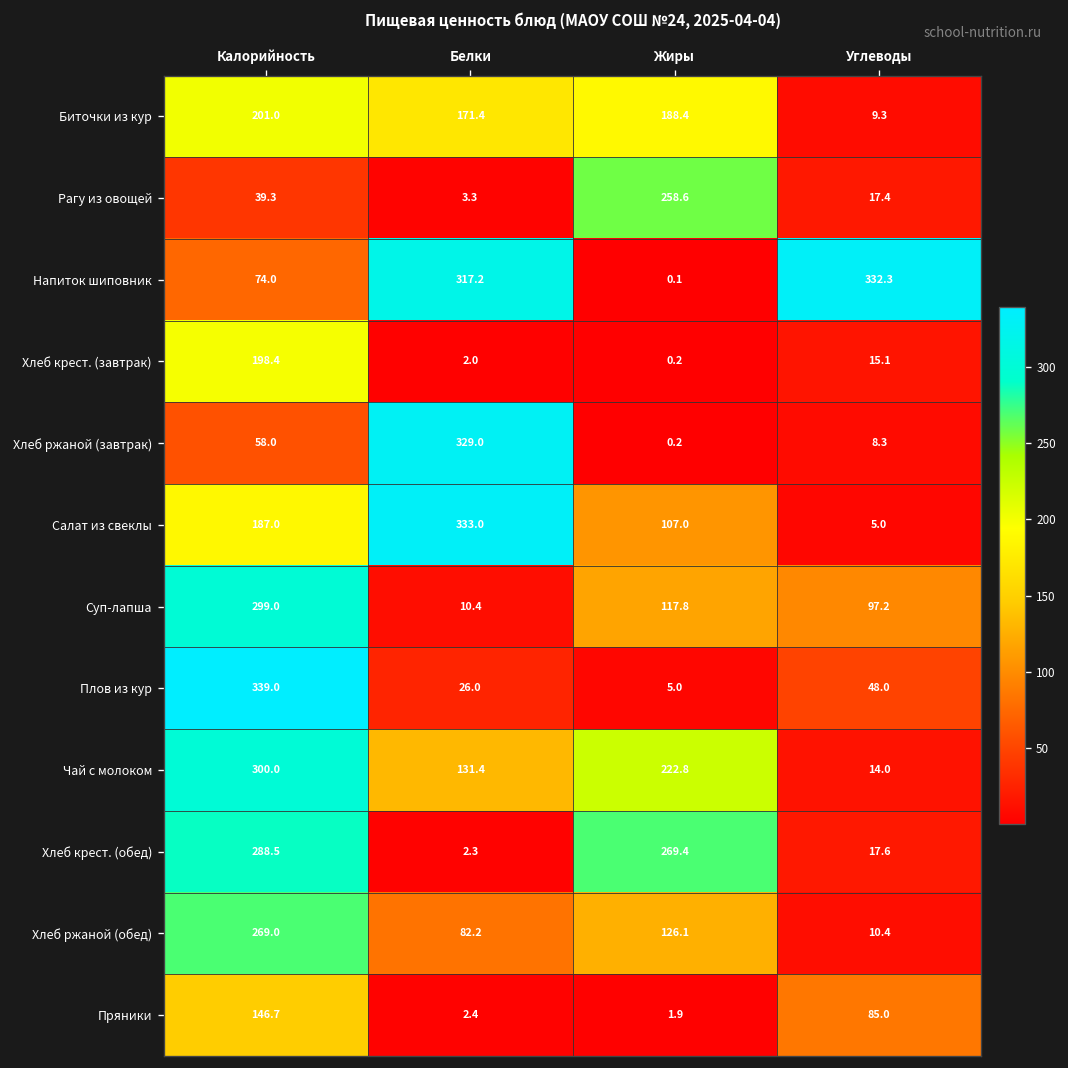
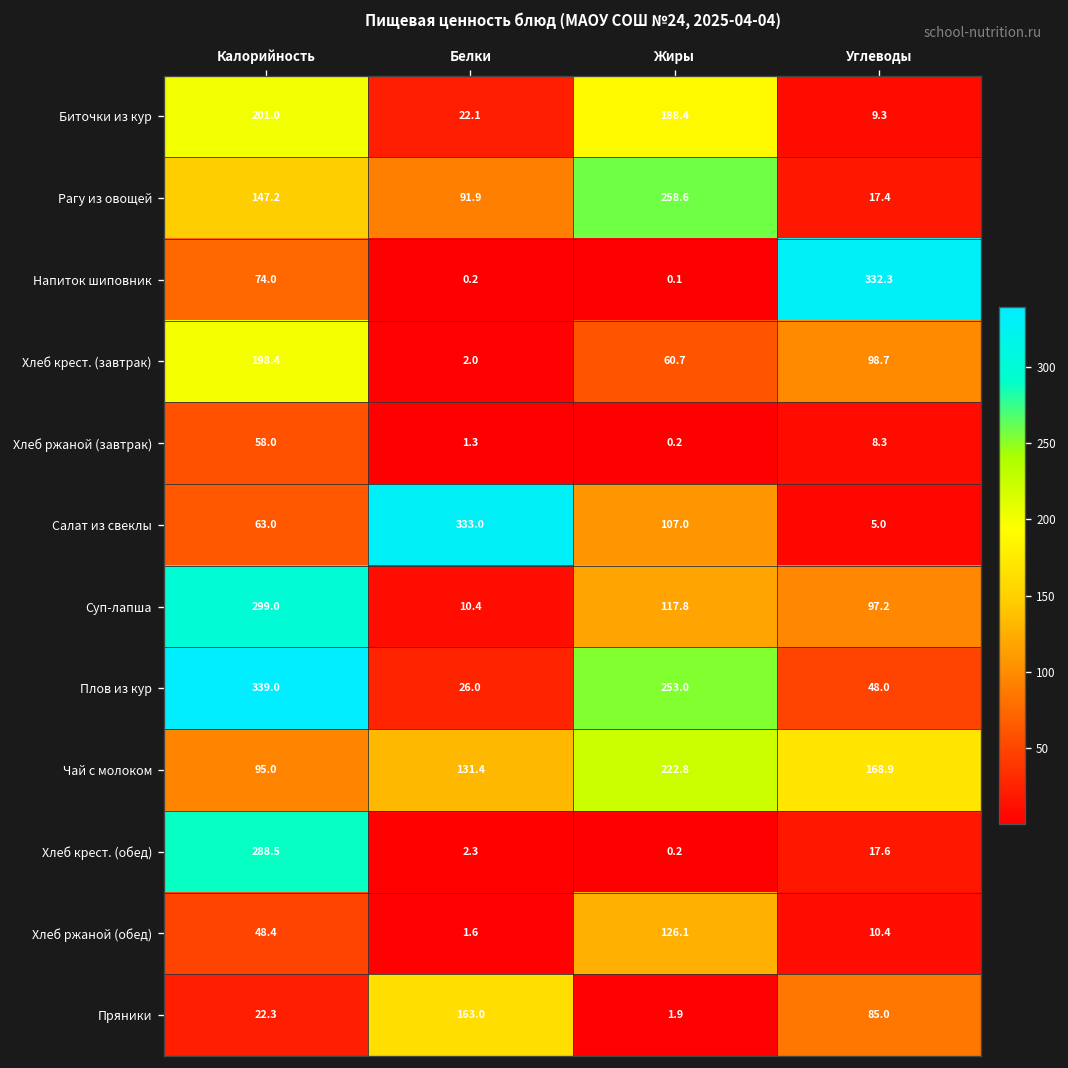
  {
    "Биточки из кур": {
      "Калорийность": 201.0,
-     "Белки": 171.4,
+     "Белки": 22.1,
      "Жиры": 188.4,
      "Углеводы": 9.3
    },
    "Рагу из овощей": {
-     "Калорийность": 39.3,
-     "Белки": 3.3,
+     "Калорийность": 147.2,
+     "Белки": 91.9,
      "Жиры": 258.6,
      "Углеводы": 17.4
    },
    "Напиток шиповник": {
      "Калорийность": 74.0,
-     "Белки": 317.2,
+     "Белки": 0.2,
      "Жиры": 0.1,
      "Углеводы": 332.3
    },
    "Хлеб крест. (завтрак)": {
      "Калорийность": 198.4,
      "Белки": 2.0,
-     "Жиры": 0.2,
-     "Углеводы": 15.1
+     "Жиры": 60.7,
+     "Углеводы": 98.7
    },
    "Хлеб ржаной (завтрак)": {
      "Калорийность": 58.0,
-     "Белки": 329.0,
+     "Белки": 1.3,
      "Жиры": 0.2,
      "Углеводы": 8.3
    },
    "Салат из свеклы": {
-     "Калорийность": 187.0,
+     "Калорийность": 63.0,
      "Белки": 333.0,
      "Жиры": 107.0,
      "Углеводы": 5.0
    },
    "Суп-лапша": {
      "Калорийность": 299.0,
      "Белки": 10.4,
      "Жиры": 117.8,
      "Углеводы": 97.2
    },
    "Плов из кур": {
      "Калорийность": 339.0,
      "Белки": 26.0,
-     "Жиры": 5.0,
+     "Жиры": 253.0,
      "Углеводы": 48.0
    },
    "Чай с молоком": {
-     "Калорийность": 300.0,
+     "Калорийность": 95.0,
      "Белки": 131.4,
      "Жиры": 222.8,
-     "Углеводы": 14.0
+     "Углеводы": 168.9
    },
    "Хлеб крест. (обед)": {
      "Калорийность": 288.5,
      "Белки": 2.3,
-     "Жиры": 269.4,
+     "Жиры": 0.2,
      "Углеводы": 17.6
    },
    "Хлеб ржаной (обед)": {
-     "Калорийность": 269.0,
-     "Белки": 82.2,
+     "Калорийность": 48.4,
+     "Белки": 1.6,
      "Жиры": 126.1,
      "Углеводы": 10.4
    },
    "Пряники": {
-     "Калорийность": 146.7,
-     "Белки": 2.4,
+     "Калорийность": 22.3,
+     "Белки": 163.0,
      "Жиры": 1.9,
      "Углеводы": 85.0
    }
  }
